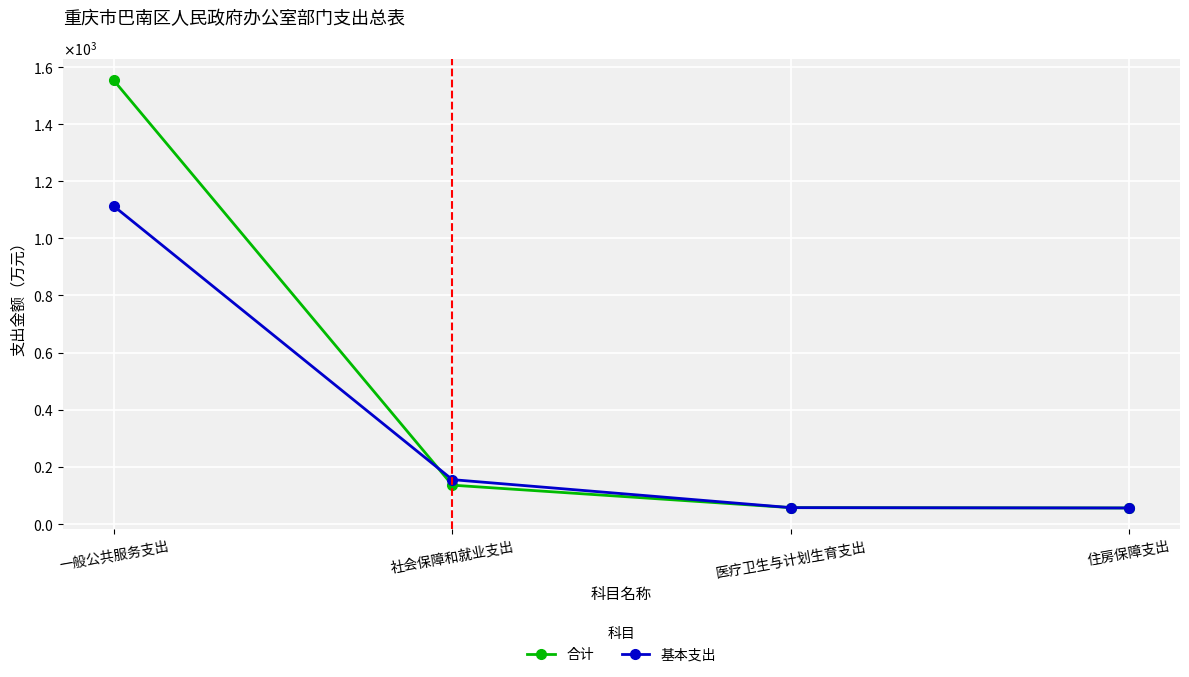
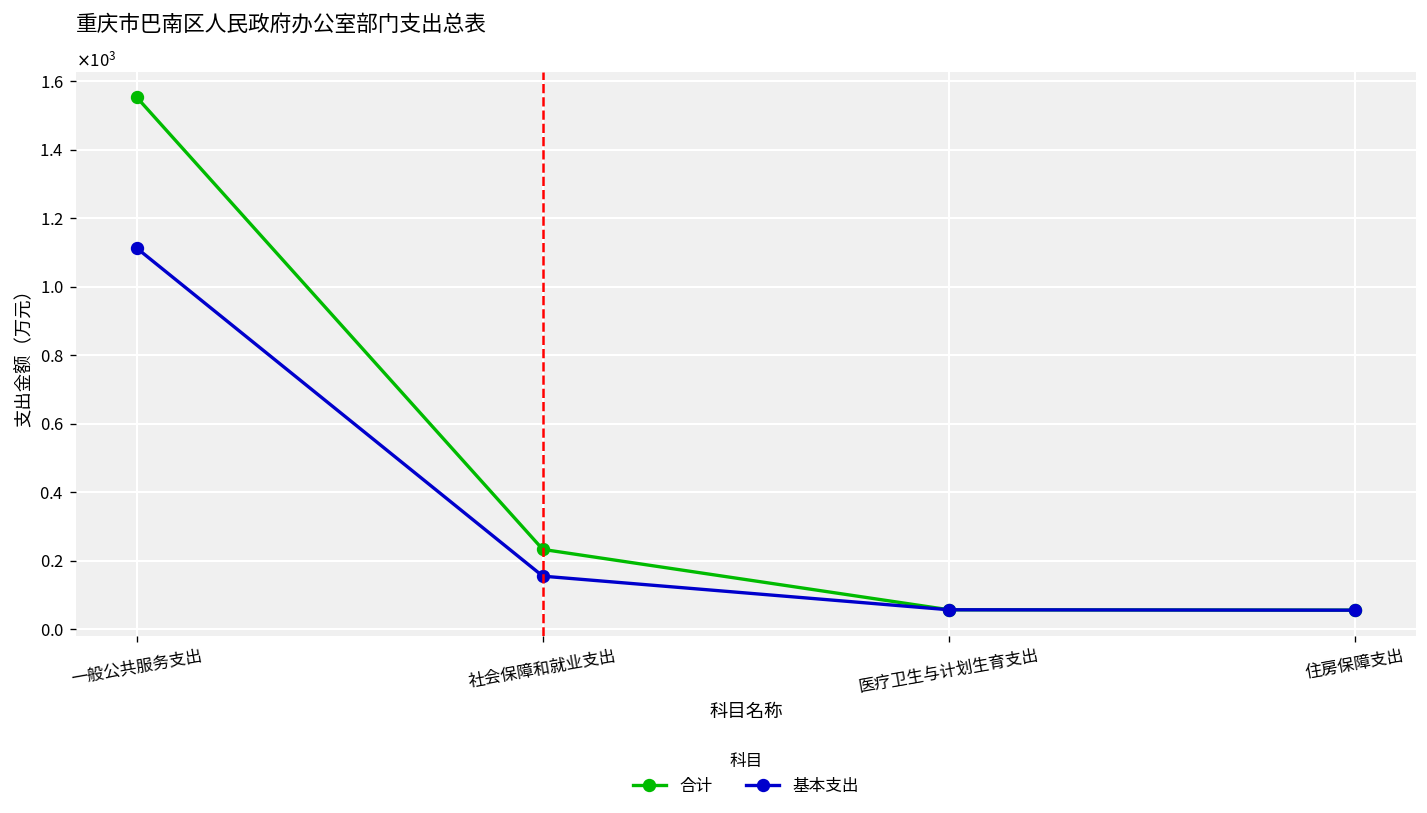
  {
    "合计": {
      "一般公共服务支出": 1550,
-     "社会保障和就业支出": 140
+     "社会保障和就业支出": 230
    },
    "基本支出": {
      "一般公共服务支出": 1110,
      "社会保障和就业支出": 160
    }
  }
